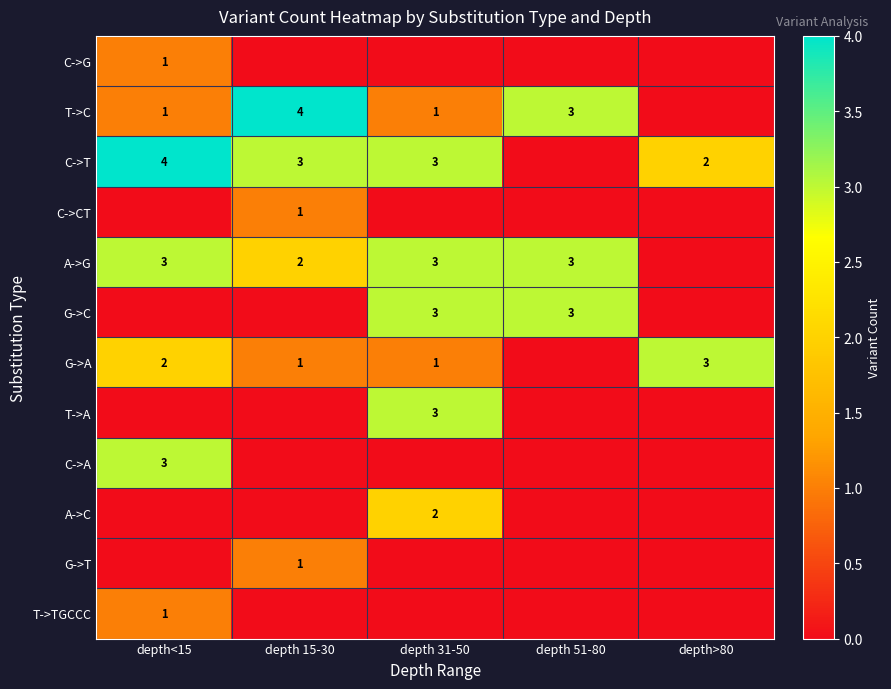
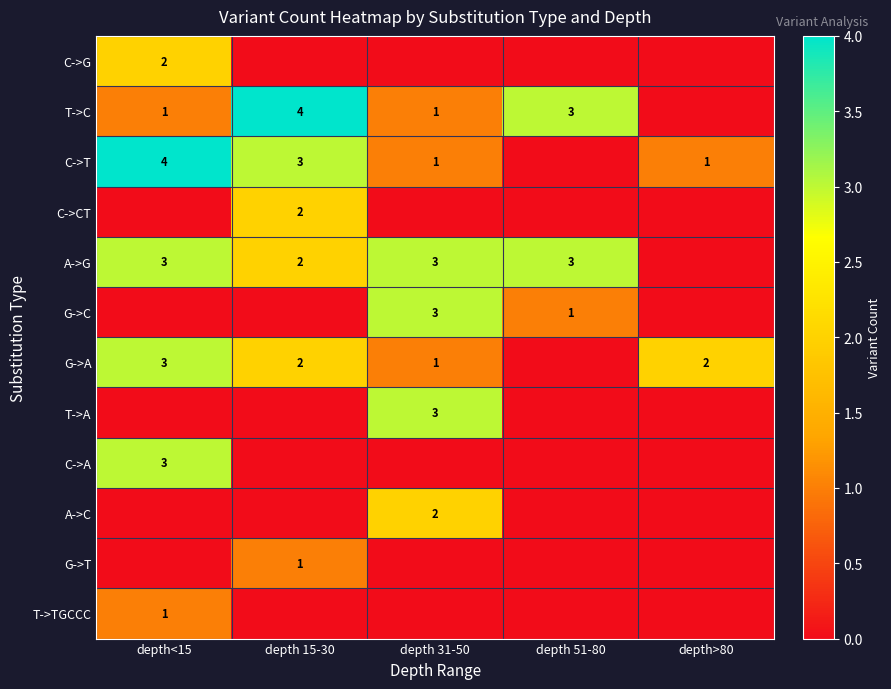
  {
    "C->G": {
-     "depth<15": 1
+     "depth<15": 2
    },
    "T->C": {
      "depth<15": 1,
      "depth 15-30": 4,
      "depth 31-50": 1,
      "depth 51-80": 3
    },
    "C->T": {
      "depth<15": 4,
      "depth 15-30": 3,
-     "depth 31-50": 3,
-     "depth>80": 2
+     "depth 31-50": 1,
+     "depth>80": 1
    },
    "C->CT": {
-     "depth 15-30": 1
+     "depth 15-30": 2
    },
    "A->G": {
      "depth<15": 3,
      "depth 15-30": 2,
      "depth 31-50": 3,
      "depth 51-80": 3
    },
    "G->C": {
      "depth 31-50": 3,
-     "depth 51-80": 3
+     "depth 51-80": 1
    },
    "G->A": {
-     "depth<15": 2,
-     "depth 15-30": 1,
+     "depth<15": 3,
+     "depth 15-30": 2,
      "depth 31-50": 1,
-     "depth>80": 3
+     "depth>80": 2
    },
    "T->A": {
      "depth 31-50": 3
    },
    "C->A": {
      "depth<15": 3
    },
    "A->C": {
      "depth 31-50": 2
    },
    "G->T": {
      "depth 15-30": 1
    },
    "T->TGCCC": {
      "depth<15": 1
    }
  }
